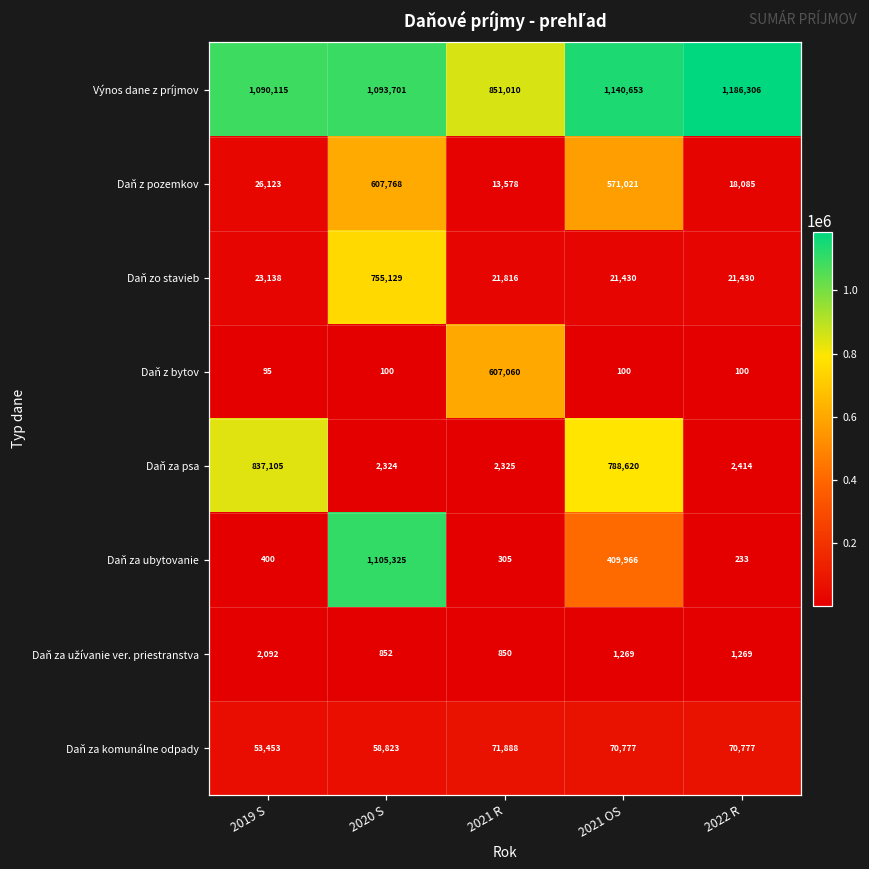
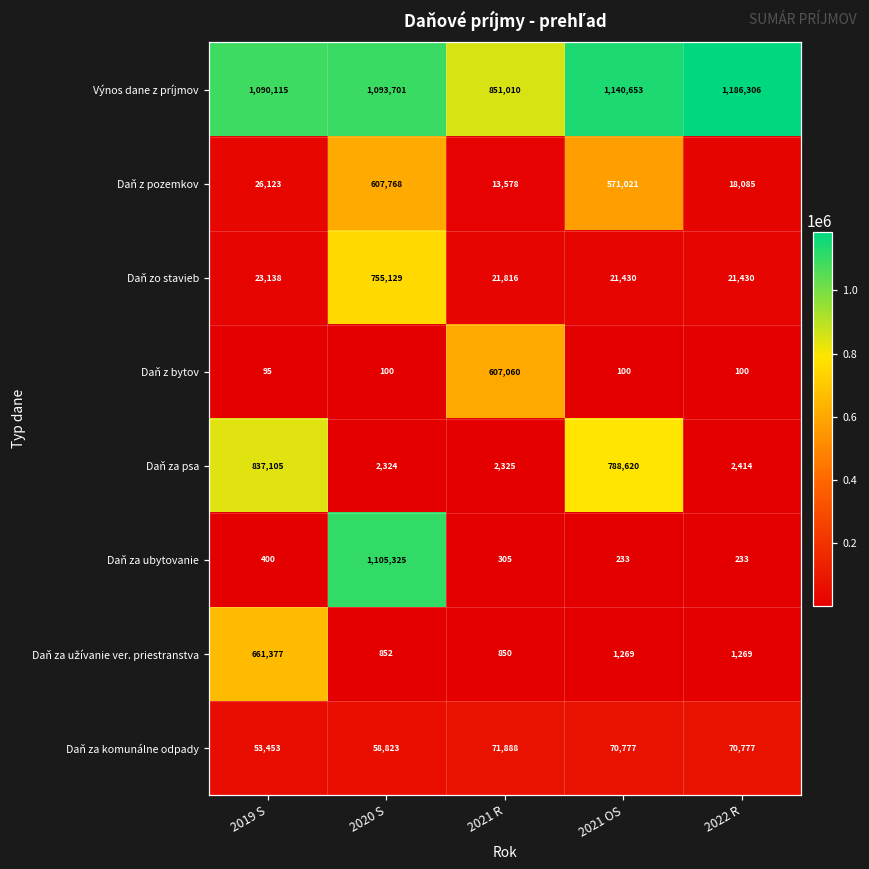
  {
    "Výnos dane z príjmov": {
      "2019 S": "1,090,115",
      "2020 S": "1,093,701",
      "2021 R": "851,010",
      "2021 OS": "1,140,653",
      "2022 R": "1,186,306"
    },
    "Daň z pozemkov": {
      "2019 S": "26,123",
      "2020 S": "607,768",
      "2021 R": "13,578",
      "2021 OS": "571,021",
      "2022 R": "18,085"
    },
    "Daň zo stavieb": {
      "2019 S": "23,138",
      "2020 S": "755,129",
      "2021 R": "21,816",
      "2021 OS": "21,430",
      "2022 R": "21,430"
    },
    "Daň z bytov": {
      "2019 S": "95",
      "2020 S": "100",
      "2021 R": "607,060",
      "2021 OS": "100",
      "2022 R": "100"
    },
    "Daň za psa": {
      "2019 S": "837,105",
      "2020 S": "2,324",
      "2021 R": "2,325",
      "2021 OS": "788,620",
      "2022 R": "2,414"
    },
    "Daň za ubytovanie": {
      "2019 S": "400",
      "2020 S": "1,105,325",
      "2021 R": "305",
-     "2021 OS": "409,966",
+     "2021 OS": "233",
      "2022 R": "233"
    },
    "Daň za užívanie ver. priestranstva": {
-     "2019 S": "2,092",
+     "2019 S": "661,377",
      "2020 S": "852",
      "2021 R": "850",
      "2021 OS": "1,269",
      "2022 R": "1,269"
    },
    "Daň za komunálne odpady": {
      "2019 S": "53,453",
      "2020 S": "58,823",
      "2021 R": "71,888",
      "2021 OS": "70,777",
      "2022 R": "70,777"
    }
  }
